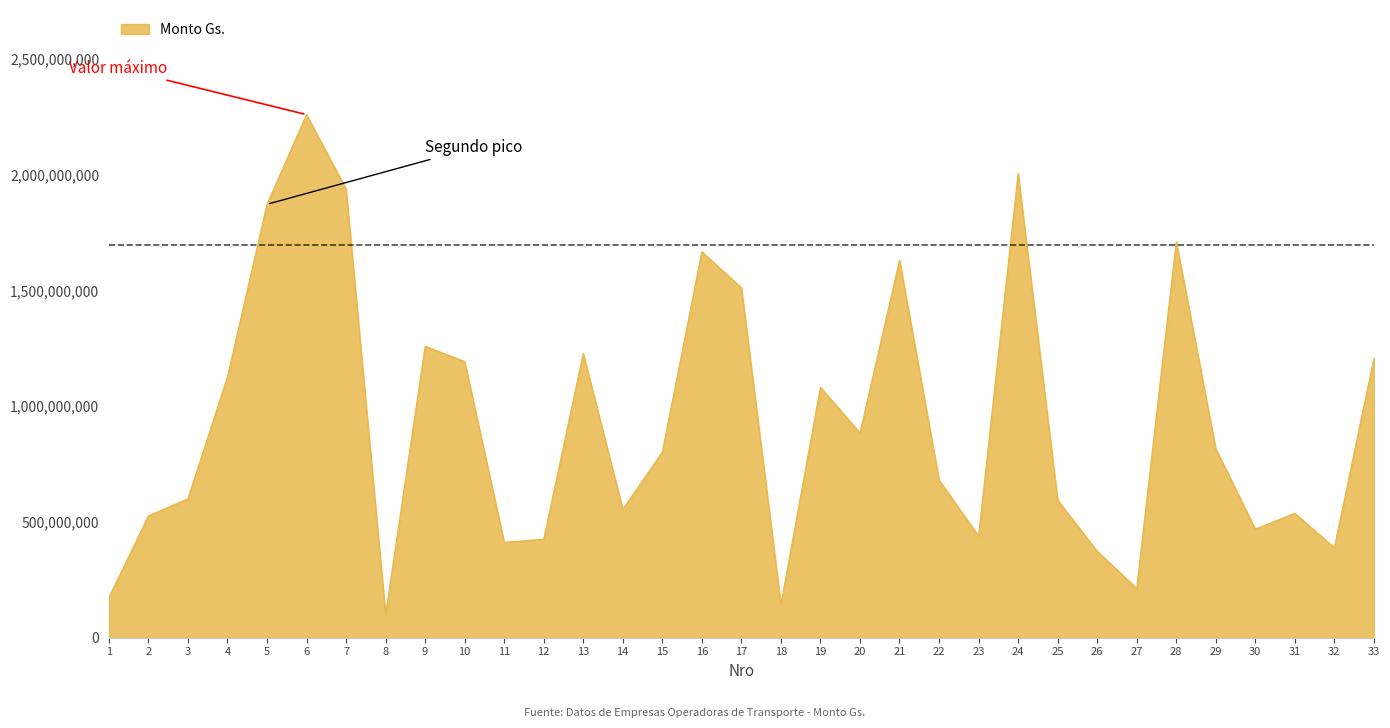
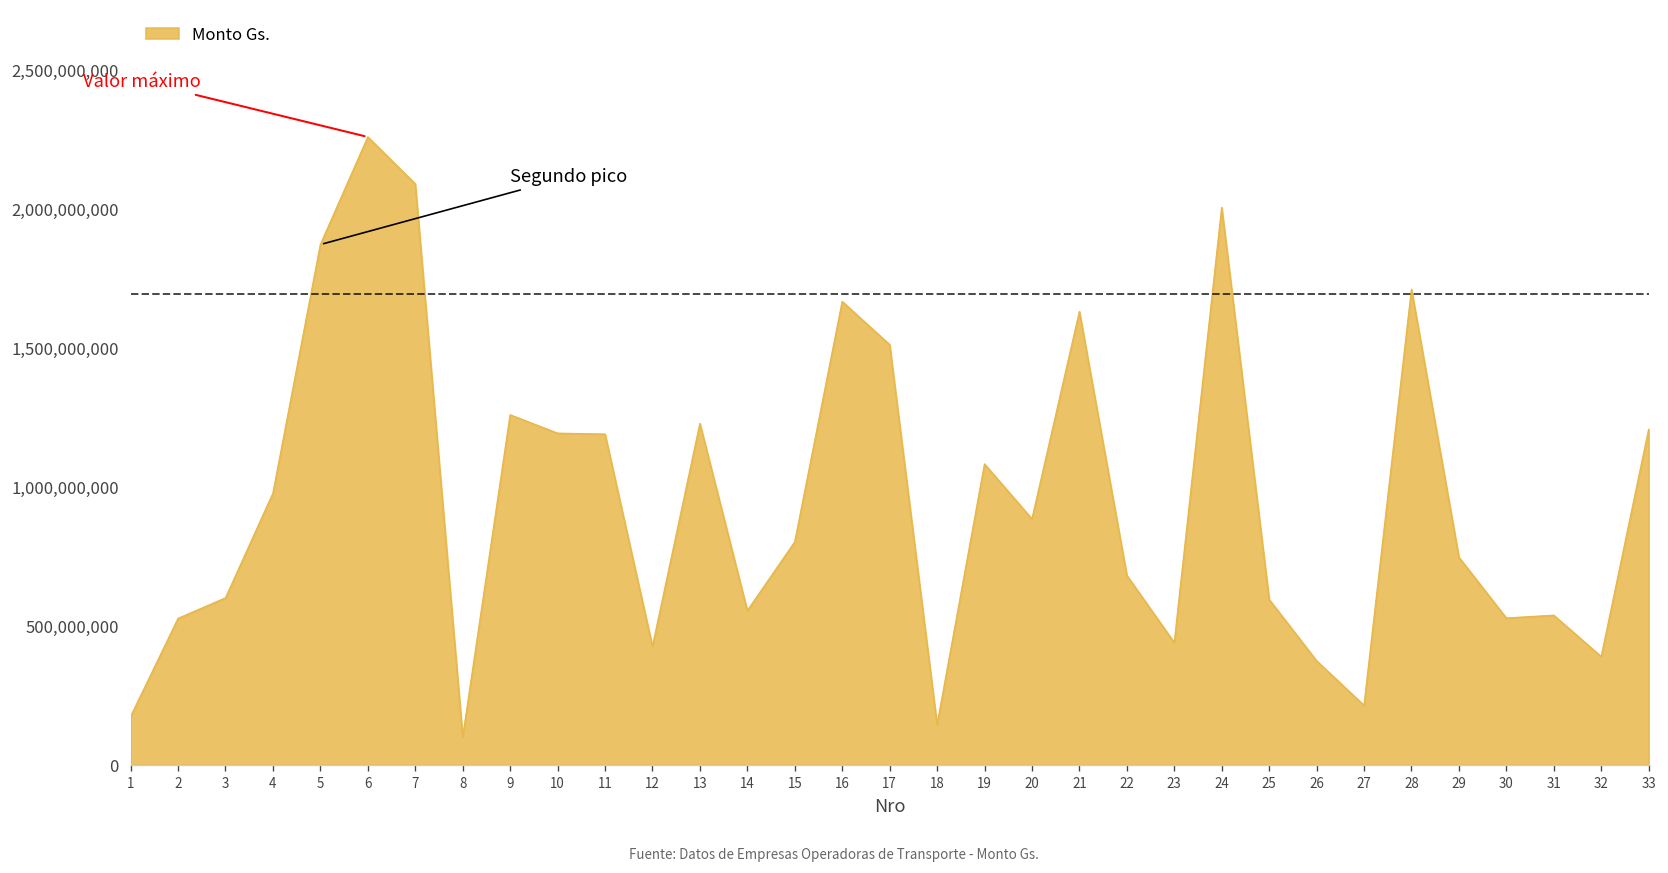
  {
    "1": "170,000,000",
    "2": "530,000,000",
    "3": "600,000,000",
-   "4": "1,130,000,000",
+   "4": "980,000,000",
    "5": "1,870,000,000",
    "6": "2,260,000,000",
-   "7": "1,940,000,000",
+   "7": "2,090,000,000",
    "8": "100,000,000",
    "9": "1,260,000,000",
    "10": "1,190,000,000",
-   "11": "410,000,000",
+   "11": "1,190,000,000",
    "12": "430,000,000",
    "13": "1,230,000,000",
    "14": "550,000,000",
    "15": "800,000,000",
    "16": "1,670,000,000",
    "17": "1,510,000,000",
    "18": "140,000,000",
    "19": "1,080,000,000",
    "20": "880,000,000",
    "21": "1,630,000,000",
    "22": "680,000,000",
    "23": "440,000,000",
    "24": "2,010,000,000",
    "25": "590,000,000",
    "26": "370,000,000",
    "27": "210,000,000",
    "28": "1,710,000,000",
-   "29": "820,000,000",
-   "30": "470,000,000",
+   "29": "750,000,000",
+   "30": "530,000,000",
    "31": "540,000,000",
    "32": "390,000,000",
    "33": "1,210,000,000"
  }
